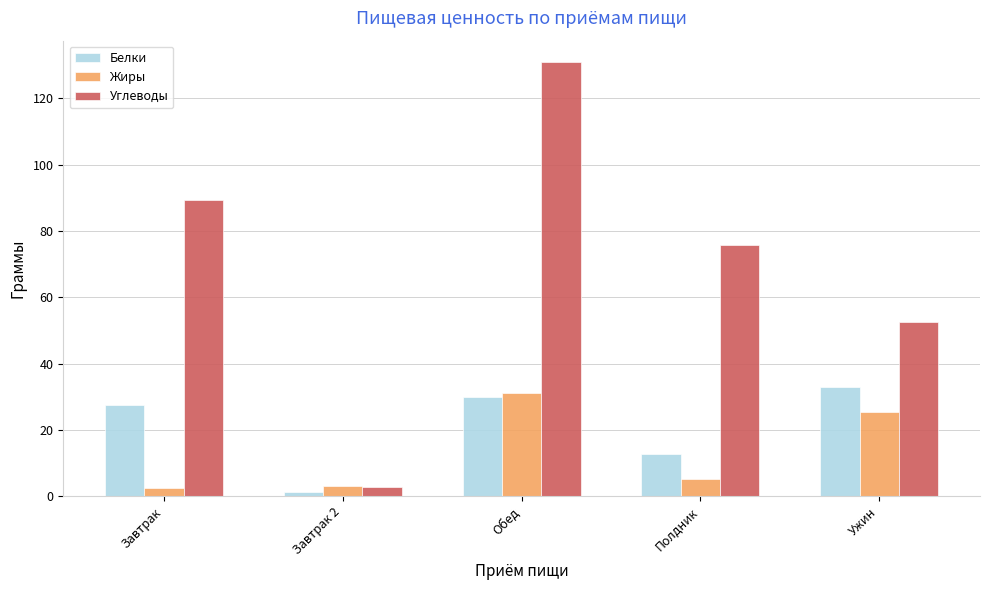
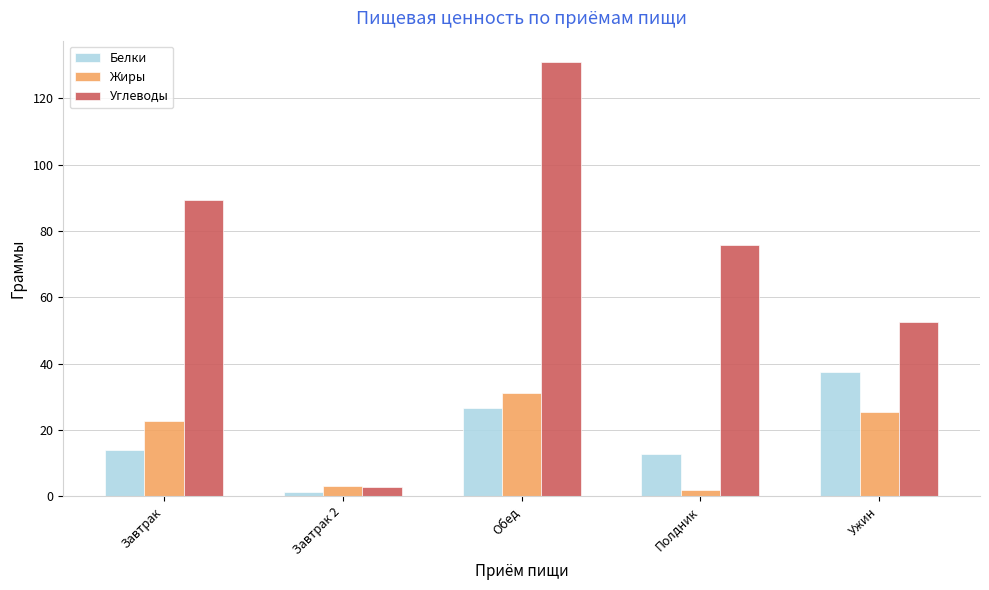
  {
    "Белки": {
-     "Завтрак": 28,
+     "Завтрак": 14,
      "Завтрак 2": 1,
-     "Обед": 30,
+     "Обед": 27,
      "Полдник": 13,
-     "Ужин": 33
+     "Ужин": 38
    },
    "Жиры": {
-     "Завтрак": 2,
+     "Завтрак": 23,
      "Завтрак 2": 3,
      "Обед": 31,
-     "Полдник": 5,
+     "Полдник": 2,
      "Ужин": 25
    },
    "Углеводы": {
      "Завтрак": 89,
      "Завтрак 2": 3,
      "Обед": 131,
      "Полдник": 76,
      "Ужин": 52
    }
  }
